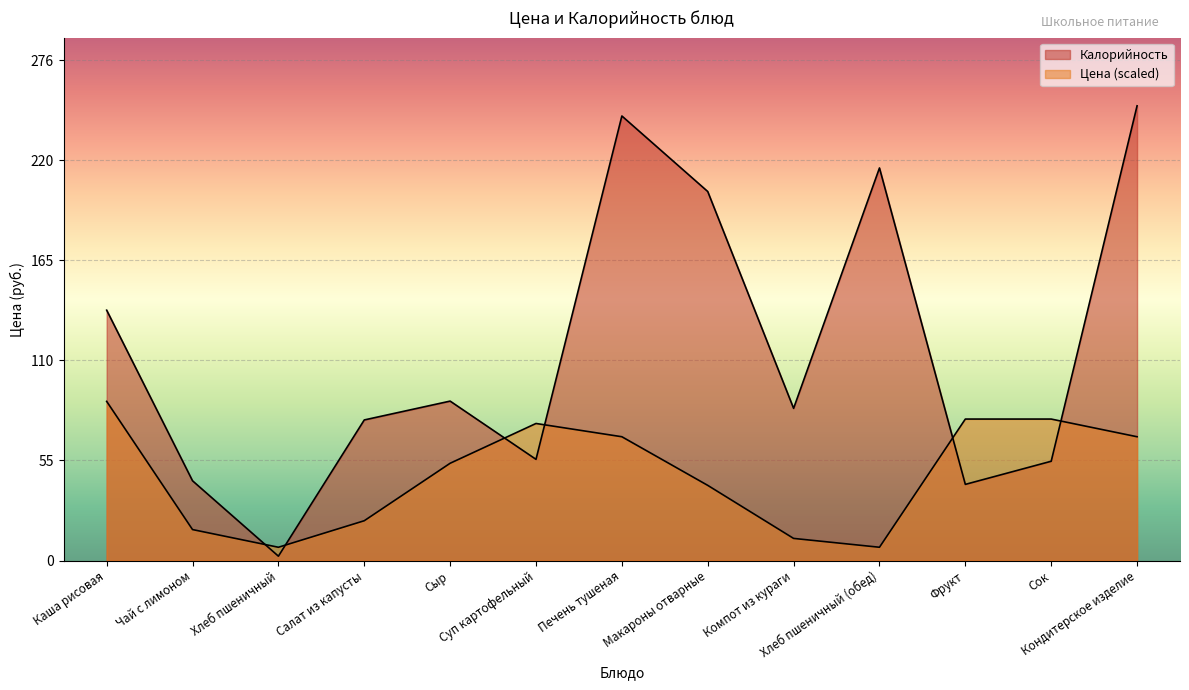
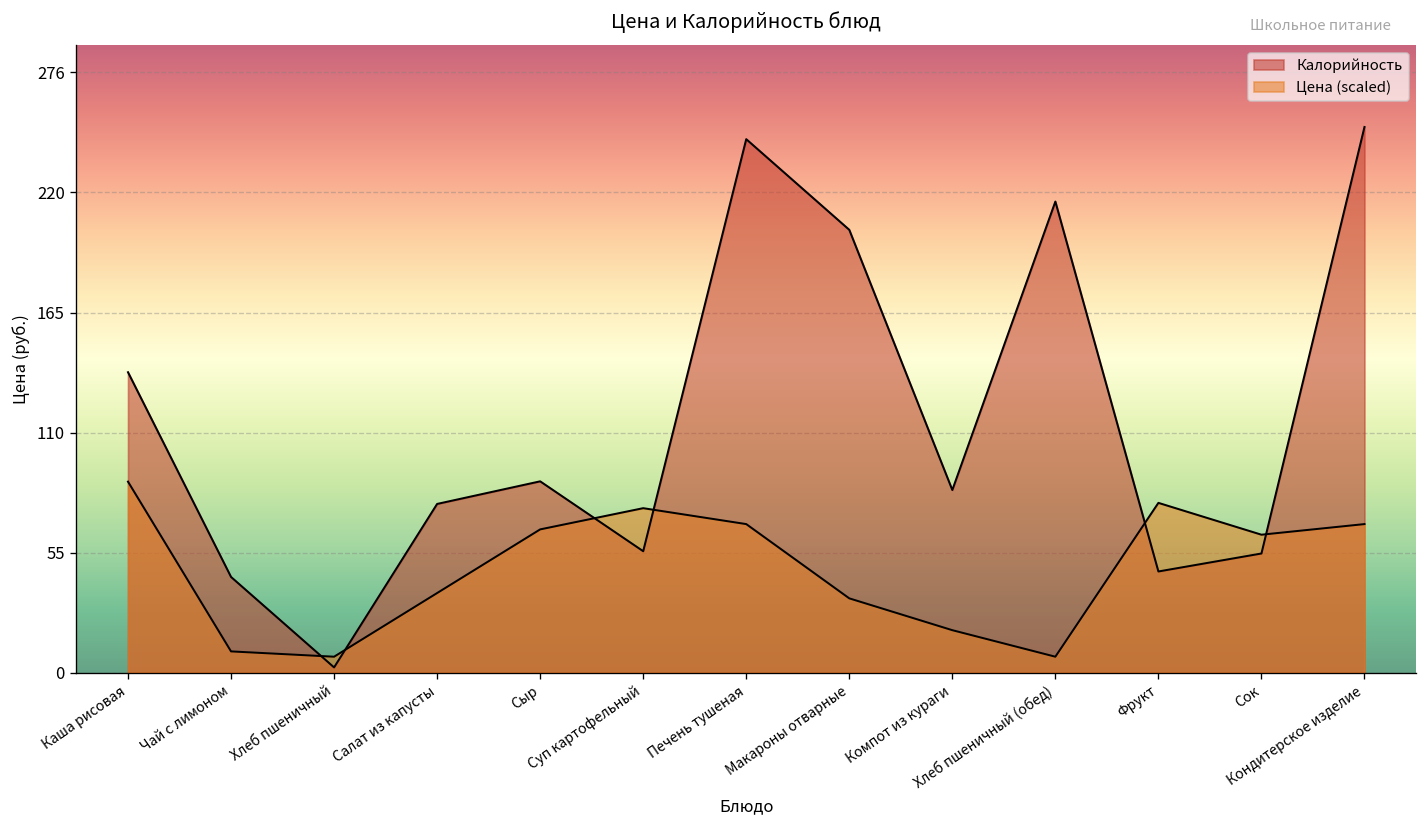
  {
    "Калорийность": {
      "Каша рисовая": 138,
      "Чай с лимоном": 44,
      "Хлеб пшеничный": 2,
      "Салат из капусты": 78,
      "Сыр": 88,
      "Суп картофельный": 56,
      "Печень тушеная": 245,
      "Макароны отварные": 204,
      "Компот из кураги": 84,
      "Хлеб пшеничный (обед)": 217,
-     "Фрукт": 42,
+     "Фрукт": 47,
      "Сок": 55,
      "Кондитерское изделие": 251
    },
    "Цена (scaled)": {
      "Каша рисовая": 88,
-     "Чай с лимоном": 17,
+     "Чай с лимоном": 10,
      "Хлеб пшеничный": 7,
-     "Салат из капусты": 22,
-     "Сыр": 54,
+     "Салат из капусты": 37,
+     "Сыр": 66,
      "Суп картофельный": 76,
      "Печень тушеная": 68,
-     "Макароны отварные": 41,
-     "Компот из кураги": 12,
+     "Макароны отварные": 34,
+     "Компот из кураги": 20,
      "Хлеб пшеничный (обед)": 7,
      "Фрукт": 78,
-     "Сок": 78,
+     "Сок": 63,
      "Кондитерское изделие": 68
    }
  }
